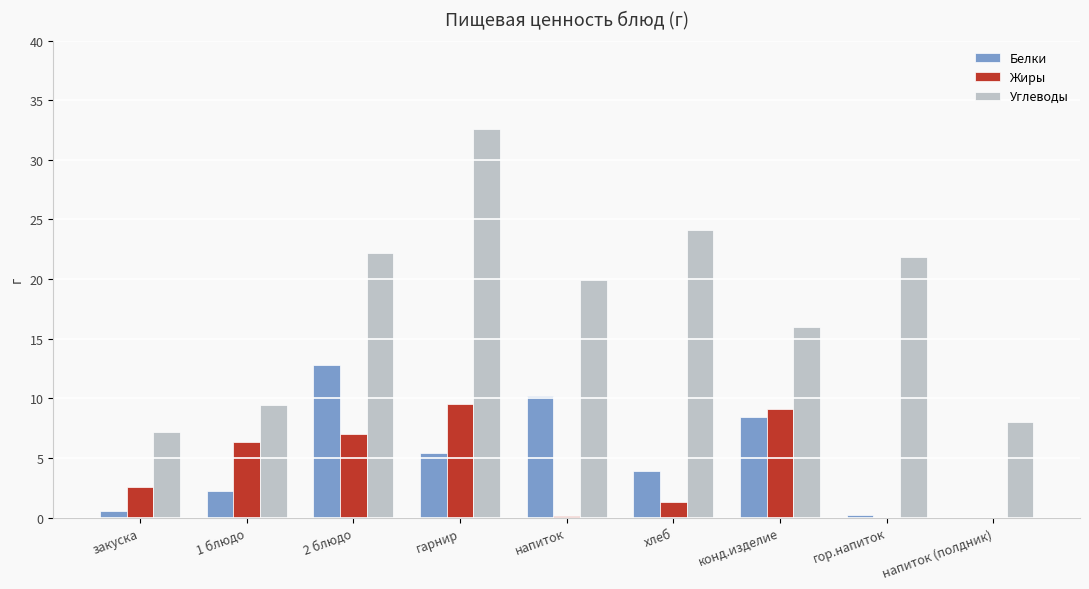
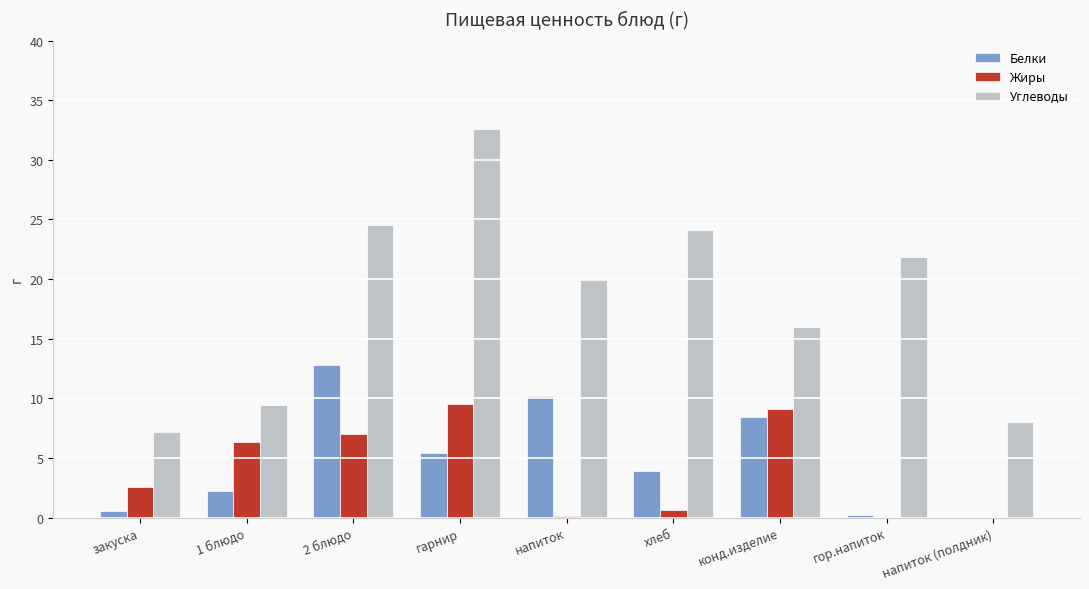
  {
    "Белки": {
      "закуска": 0.6,
      "1 блюдо": 2.3,
      "2 блюдо": 12.8,
      "гарнир": 5.4,
      "напиток": 10.2,
      "хлеб": 3.9,
      "конд.изделие": 8.4,
      "гор.напиток": 0.3,
      "напиток (полдник)": 0.0
    },
    "Жиры": {
      "закуска": 2.6,
      "1 блюдо": 6.3,
      "2 блюдо": 7.0,
      "гарнир": 9.5,
-     "хлеб": 1.3,
+     "хлеб": 0.6,
      "конд.изделие": 9.1,
      "гор.напиток": 0.0,
      "напиток (полдник)": 0.0
    },
    "Углеводы": {
      "закуска": 7.2,
      "1 блюдо": 9.4,
-     "2 блюдо": 22.2,
+     "2 блюдо": 24.5,
      "гарнир": 32.6,
      "напиток": 20.0,
      "хлеб": 24.1,
      "конд.изделие": 16.0,
      "гор.напиток": 21.9,
      "напиток (полдник)": 8.0
    }
  }
